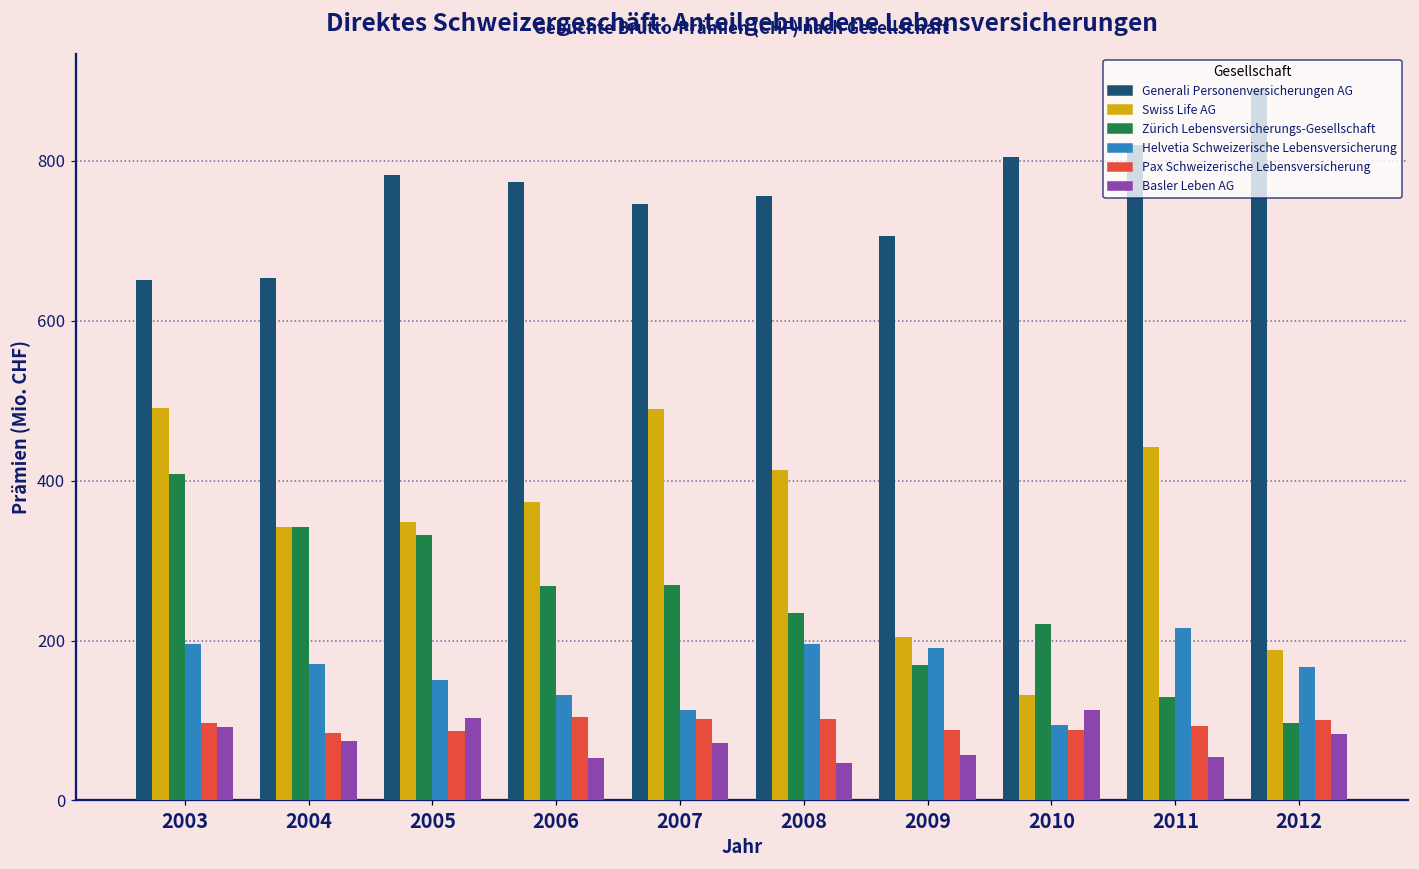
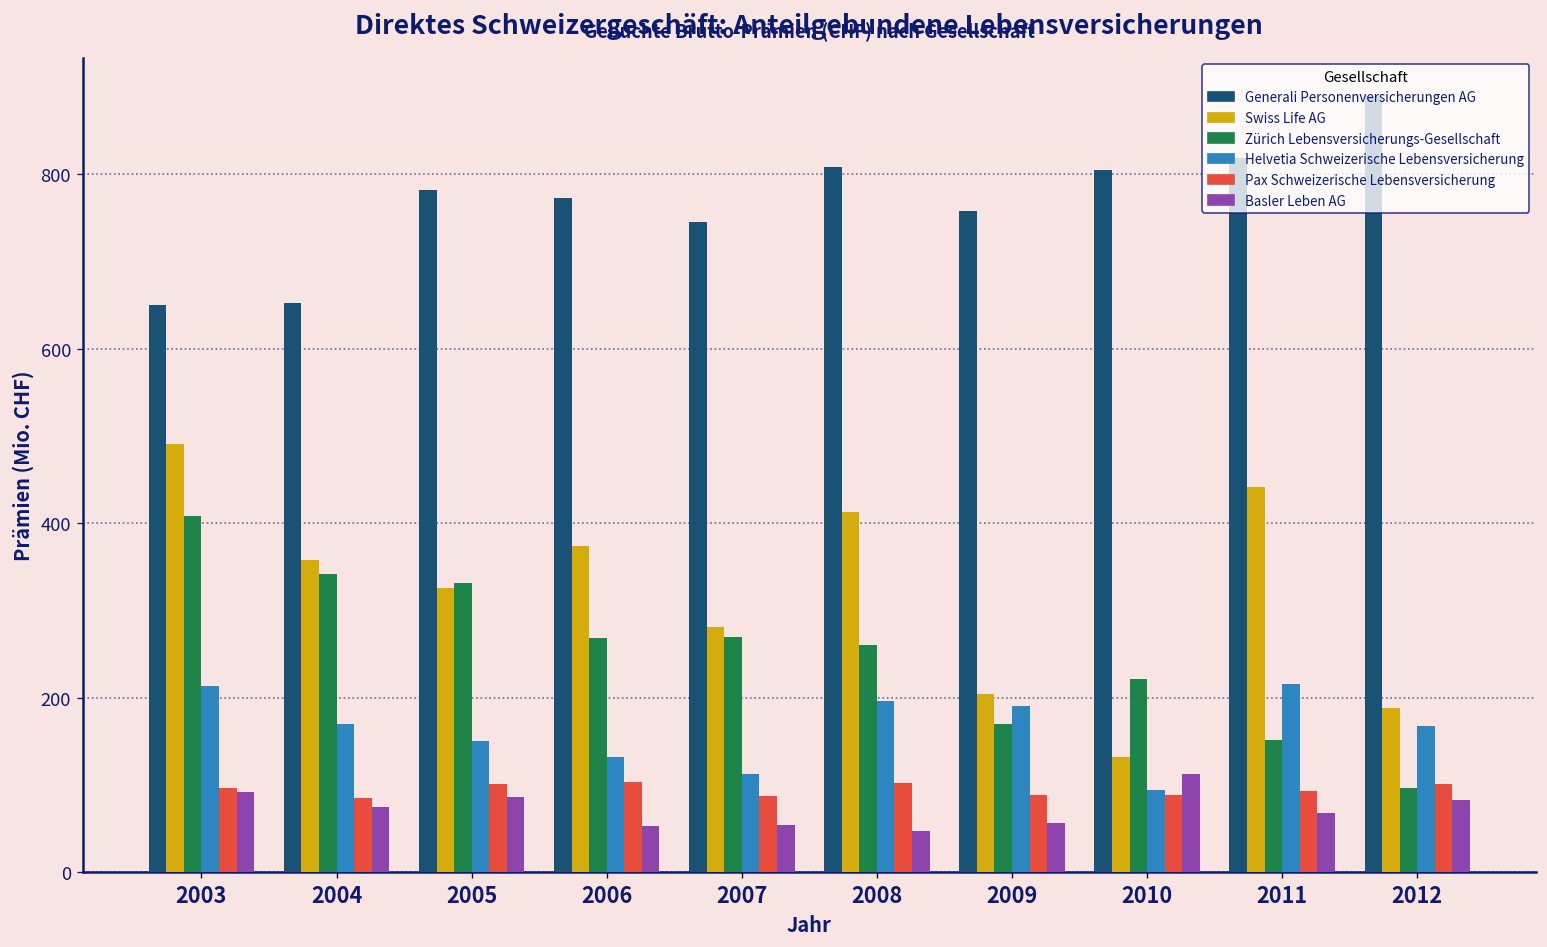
  {
    "Generali Personenversicherungen AG": {
      "2003": 650,
      "2004": 650,
      "2005": 780,
      "2006": 770,
      "2007": 750,
-     "2008": 760,
-     "2009": 710,
+     "2008": 810,
+     "2009": 760,
      "2010": 800
    },
    "Swiss Life AG": {
      "2003": 490,
-     "2004": 340,
-     "2005": 350,
+     "2004": 360,
+     "2005": 330,
      "2006": 370,
-     "2007": 490,
+     "2007": 280,
      "2008": 410,
      "2009": 200,
      "2010": 130,
      "2011": 440,
      "2012": 190
    },
    "Zürich Lebensversicherungs-Gesellschaft": {
      "2003": 410,
      "2004": 340,
      "2005": 330,
      "2006": 270,
      "2007": 270,
-     "2008": 230,
+     "2008": 260,
      "2009": 170,
      "2010": 220,
-     "2011": 130,
+     "2011": 150,
      "2012": 100
    },
    "Helvetia Schweizerische Lebensversicherung": {
-     "2003": 200,
+     "2003": 210,
      "2004": 170,
      "2005": 150,
      "2006": 130,
      "2007": 110,
      "2008": 200,
      "2009": 190,
      "2010": 90,
      "2011": 220,
      "2012": 170
    },
    "Pax Schweizerische Lebensversicherung": {
      "2003": 100,
      "2004": 80,
-     "2005": 90,
+     "2005": 100,
      "2006": 100,
-     "2007": 100,
+     "2007": 90,
      "2008": 100,
      "2009": 90,
      "2010": 90,
      "2011": 90,
      "2012": 100
    },
    "Basler Leben AG": {
      "2003": 90,
      "2004": 70,
-     "2005": 100,
+     "2005": 90,
      "2006": 50,
-     "2007": 70,
+     "2007": 50,
      "2008": 50,
      "2009": 60,
      "2010": 110,
-     "2011": 50,
+     "2011": 70,
      "2012": 80
    }
  }
